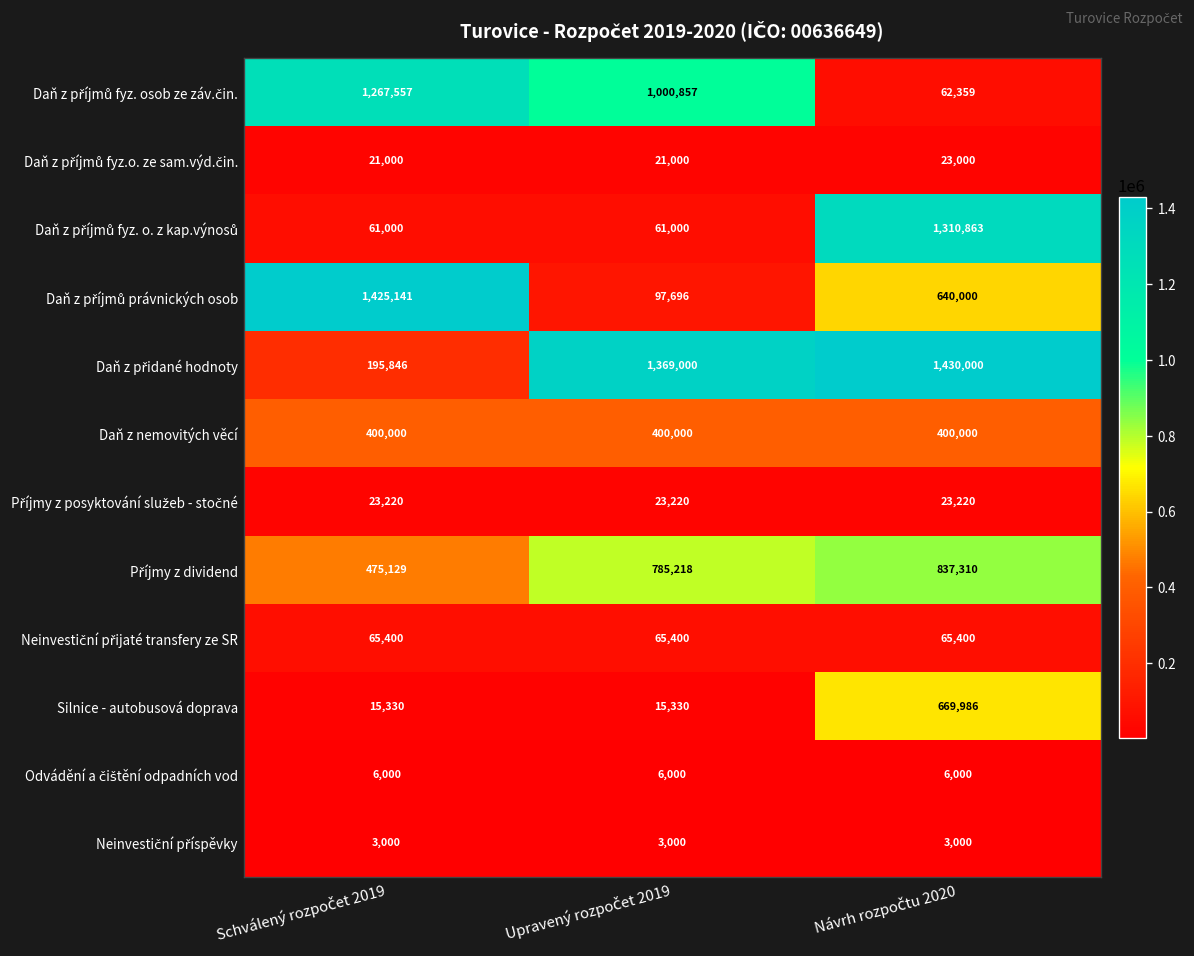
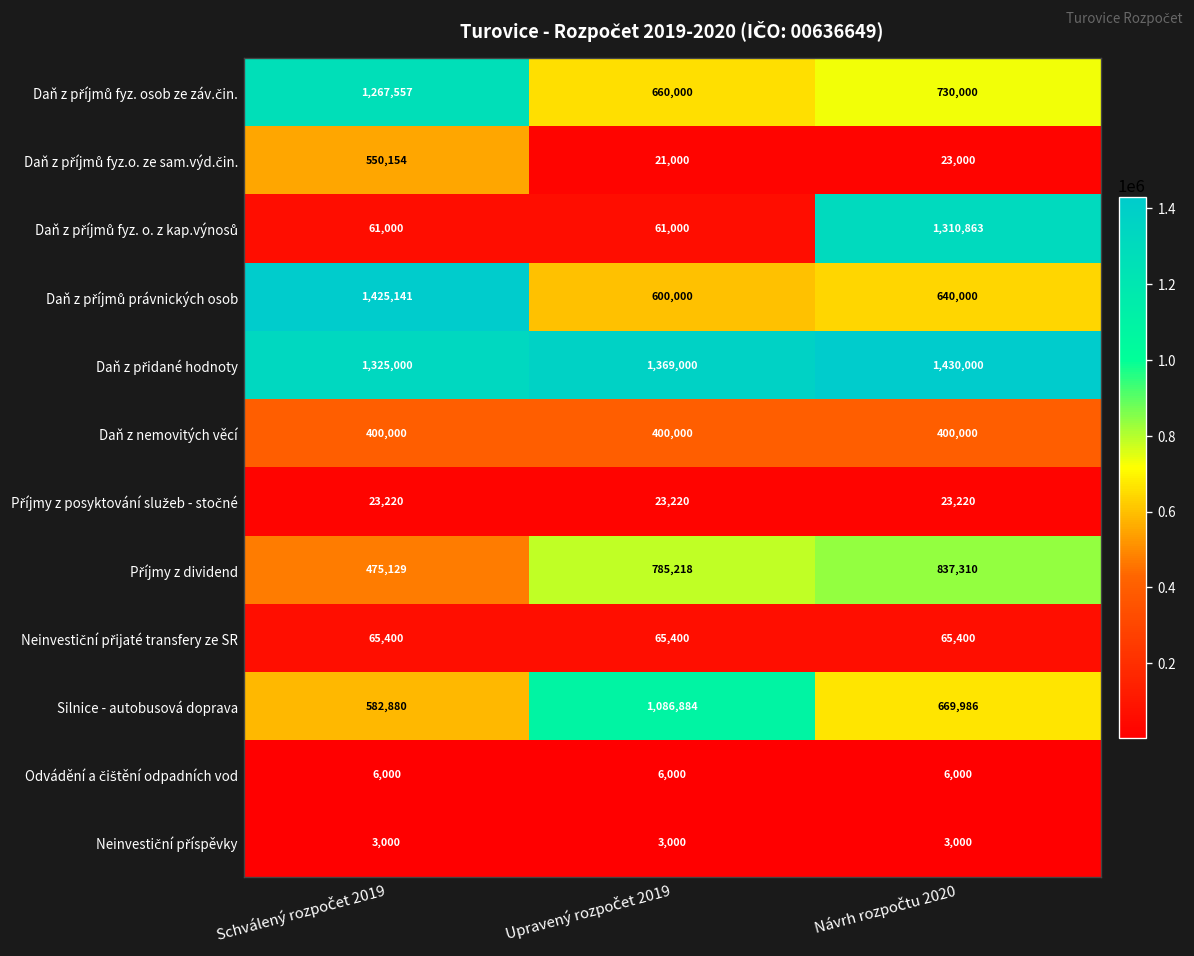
  {
    "Daň z příjmů fyz. osob ze záv.čin.": {
      "Schválený rozpočet 2019": "1,267,557",
-     "Upravený rozpočet 2019": "1,000,857",
-     "Návrh rozpočtu 2020": "62,359"
+     "Upravený rozpočet 2019": "660,000",
+     "Návrh rozpočtu 2020": "730,000"
    },
    "Daň z příjmů fyz.o. ze sam.výd.čin.": {
-     "Schválený rozpočet 2019": "21,000",
+     "Schválený rozpočet 2019": "550,154",
      "Upravený rozpočet 2019": "21,000",
      "Návrh rozpočtu 2020": "23,000"
    },
    "Daň z příjmů fyz. o. z kap.výnosů": {
      "Schválený rozpočet 2019": "61,000",
      "Upravený rozpočet 2019": "61,000",
      "Návrh rozpočtu 2020": "1,310,863"
    },
    "Daň z příjmů právnických osob": {
      "Schválený rozpočet 2019": "1,425,141",
-     "Upravený rozpočet 2019": "97,696",
+     "Upravený rozpočet 2019": "600,000",
      "Návrh rozpočtu 2020": "640,000"
    },
    "Daň z přidané hodnoty": {
-     "Schválený rozpočet 2019": "195,846",
+     "Schválený rozpočet 2019": "1,325,000",
      "Upravený rozpočet 2019": "1,369,000",
      "Návrh rozpočtu 2020": "1,430,000"
    },
    "Daň z nemovitých věcí": {
      "Schválený rozpočet 2019": "400,000",
      "Upravený rozpočet 2019": "400,000",
      "Návrh rozpočtu 2020": "400,000"
    },
    "Příjmy z posyktování služeb - stočné": {
      "Schválený rozpočet 2019": "23,220",
      "Upravený rozpočet 2019": "23,220",
      "Návrh rozpočtu 2020": "23,220"
    },
    "Příjmy z dividend": {
      "Schválený rozpočet 2019": "475,129",
      "Upravený rozpočet 2019": "785,218",
      "Návrh rozpočtu 2020": "837,310"
    },
    "Neinvestiční přijaté transfery ze SR": {
      "Schválený rozpočet 2019": "65,400",
      "Upravený rozpočet 2019": "65,400",
      "Návrh rozpočtu 2020": "65,400"
    },
    "Silnice - autobusová doprava": {
-     "Schválený rozpočet 2019": "15,330",
-     "Upravený rozpočet 2019": "15,330",
+     "Schválený rozpočet 2019": "582,880",
+     "Upravený rozpočet 2019": "1,086,884",
      "Návrh rozpočtu 2020": "669,986"
    },
    "Odvádění a čištění odpadních vod": {
      "Schválený rozpočet 2019": "6,000",
      "Upravený rozpočet 2019": "6,000",
      "Návrh rozpočtu 2020": "6,000"
    },
    "Neinvestiční příspěvky": {
      "Schválený rozpočet 2019": "3,000",
      "Upravený rozpočet 2019": "3,000",
      "Návrh rozpočtu 2020": "3,000"
    }
  }
